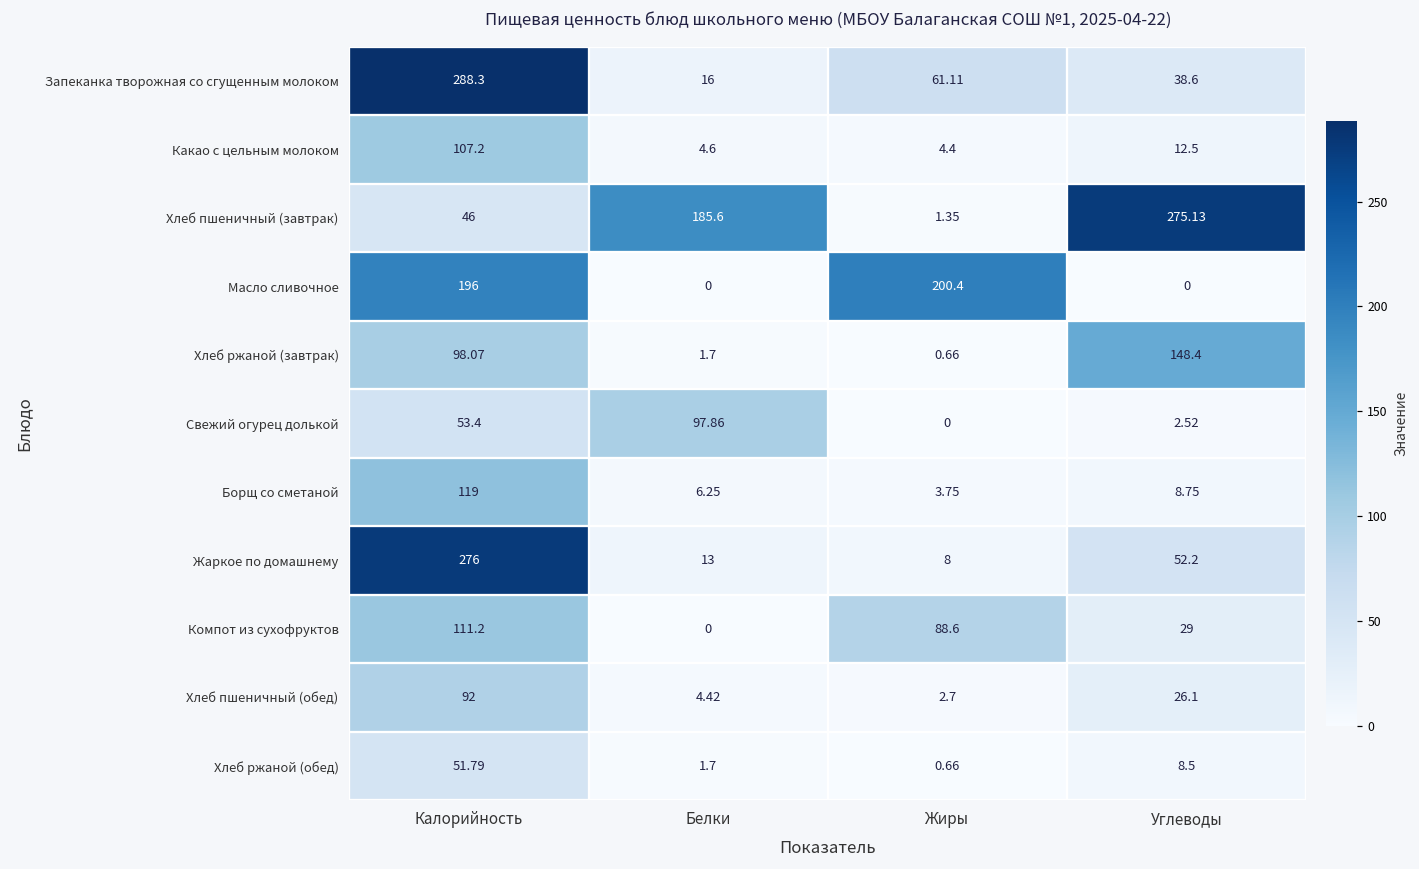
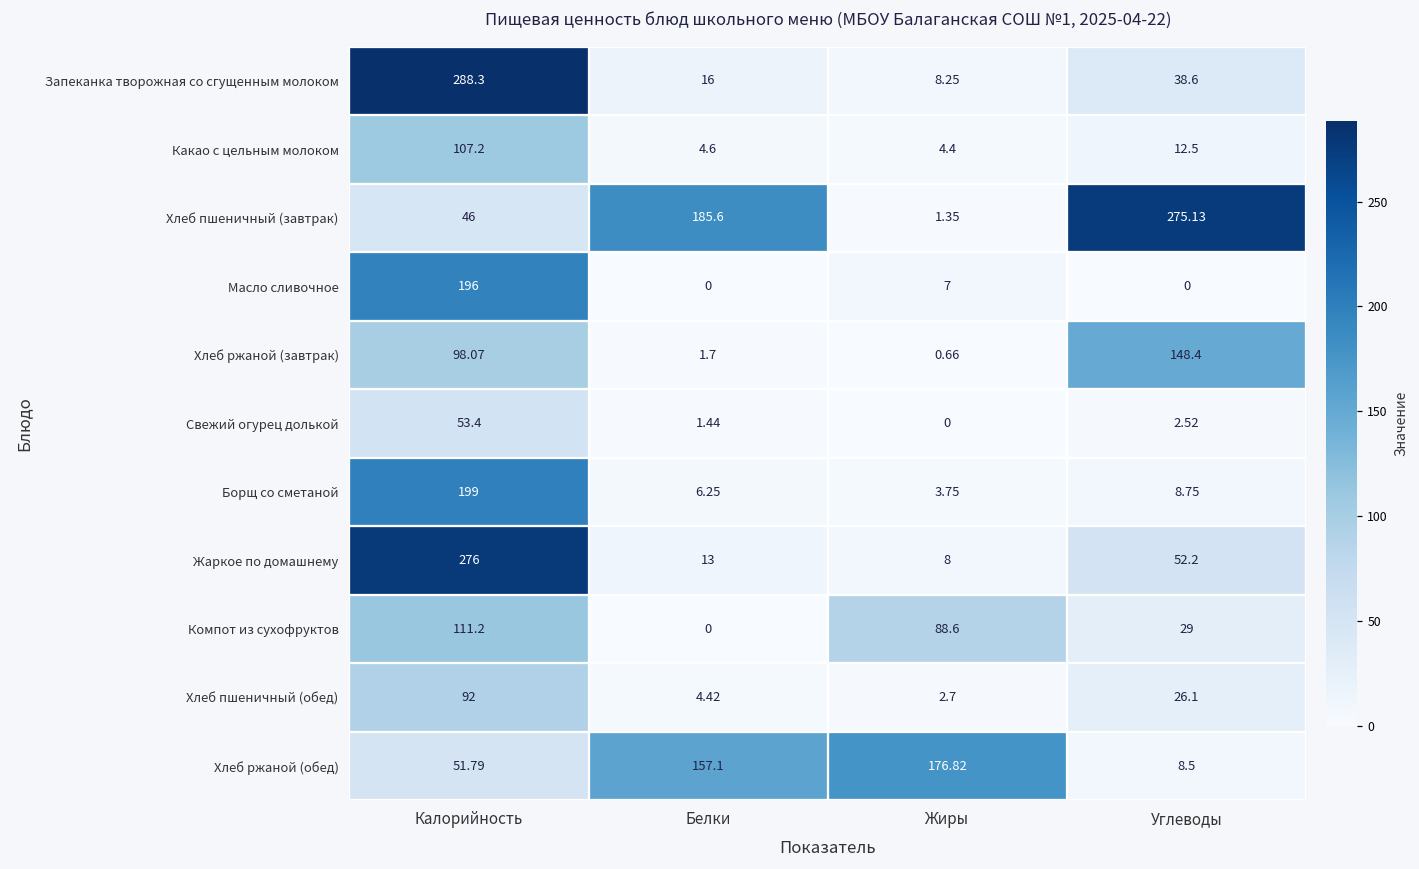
  {
    "Запеканка творожная со сгущенным молоком": {
      "Калорийность": 288.3,
      "Белки": 16,
-     "Жиры": 61.11,
+     "Жиры": 8.25,
      "Углеводы": 38.6
    },
    "Какао с цельным молоком": {
      "Калорийность": 107.2,
      "Белки": 4.6,
      "Жиры": 4.4,
      "Углеводы": 12.5
    },
    "Хлеб пшеничный (завтрак)": {
      "Калорийность": 46,
      "Белки": 185.6,
      "Жиры": 1.35,
      "Углеводы": 275.13
    },
    "Масло сливочное": {
      "Калорийность": 196,
      "Белки": 0,
-     "Жиры": 200.4,
+     "Жиры": 7,
      "Углеводы": 0
    },
    "Хлеб ржаной (завтрак)": {
      "Калорийность": 98.07,
      "Белки": 1.7,
      "Жиры": 0.66,
      "Углеводы": 148.4
    },
    "Свежий огурец долькой": {
      "Калорийность": 53.4,
-     "Белки": 97.86,
+     "Белки": 1.44,
      "Жиры": 0,
      "Углеводы": 2.52
    },
    "Борщ со сметаной": {
-     "Калорийность": 119,
+     "Калорийность": 199,
      "Белки": 6.25,
      "Жиры": 3.75,
      "Углеводы": 8.75
    },
    "Жаркое по домашнему": {
      "Калорийность": 276,
      "Белки": 13,
      "Жиры": 8,
      "Углеводы": 52.2
    },
    "Компот из сухофруктов": {
      "Калорийность": 111.2,
      "Белки": 0,
      "Жиры": 88.6,
      "Углеводы": 29
    },
    "Хлеб пшеничный (обед)": {
      "Калорийность": 92,
      "Белки": 4.42,
      "Жиры": 2.7,
      "Углеводы": 26.1
    },
    "Хлеб ржаной (обед)": {
      "Калорийность": 51.79,
-     "Белки": 1.7,
-     "Жиры": 0.66,
+     "Белки": 157.1,
+     "Жиры": 176.82,
      "Углеводы": 8.5
    }
  }
